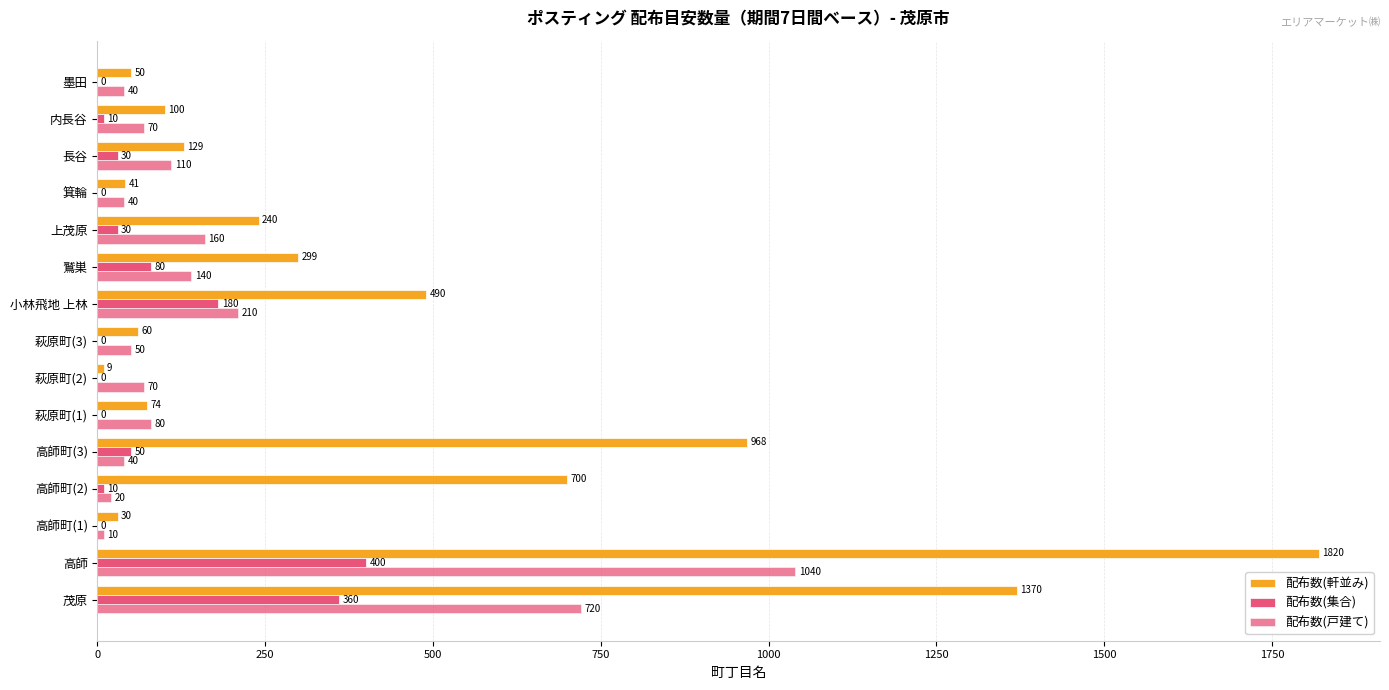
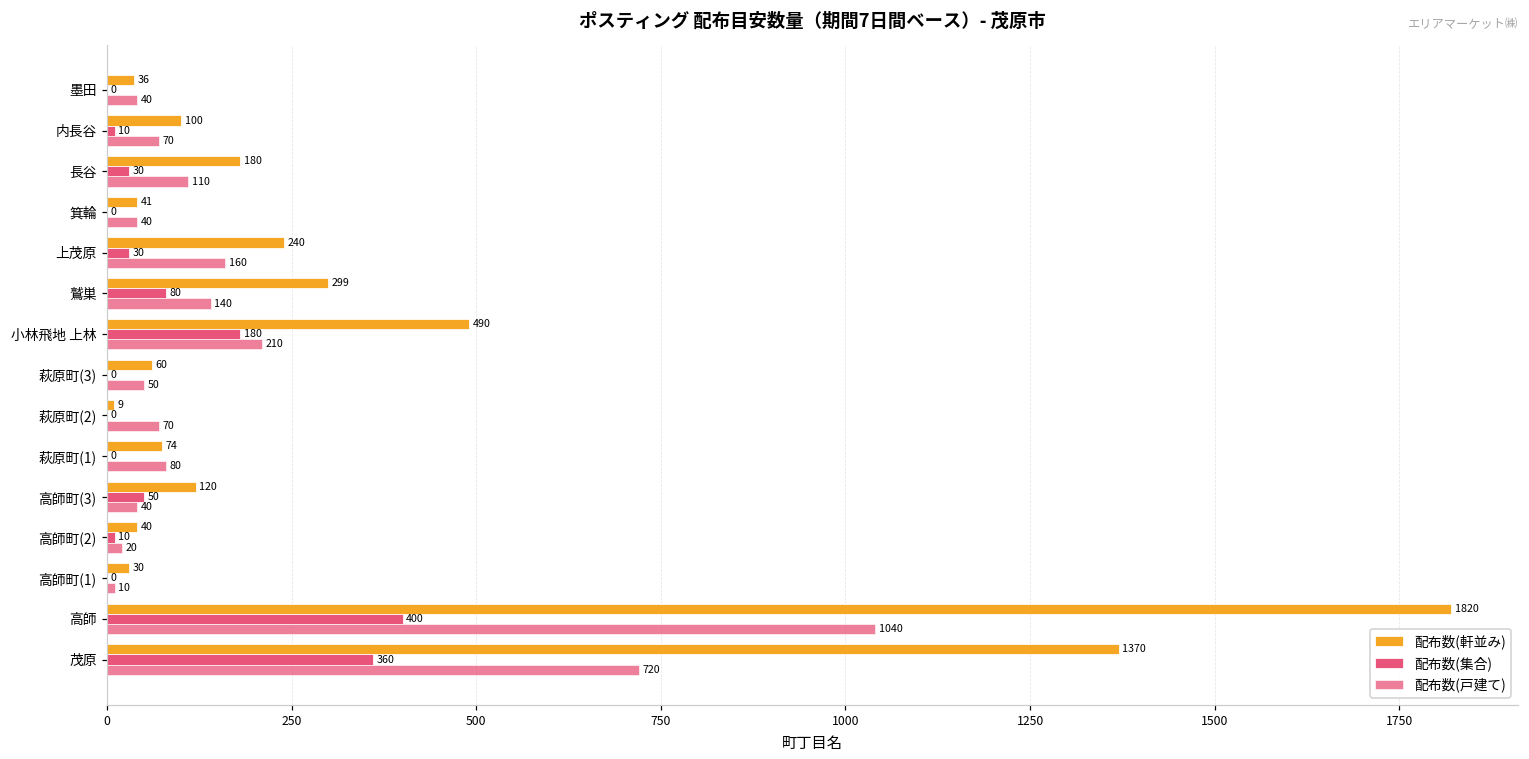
  {
    "配布数(軒並み)": {
-     "墨田": 50,
+     "墨田": 36,
      "内長谷": 100,
-     "長谷": 129,
+     "長谷": 180,
      "箕輪": 41,
      "上茂原": 240,
      "鷲巣": 299,
      "小林飛地 上林": 490,
      "萩原町(3)": 60,
      "萩原町(2)": 9,
      "萩原町(1)": 74,
-     "高師町(3)": 968,
-     "高師町(2)": 700,
+     "高師町(3)": 120,
+     "高師町(2)": 40,
      "高師町(1)": 30,
      "高師": 1820,
      "茂原": 1370
    }
  }
